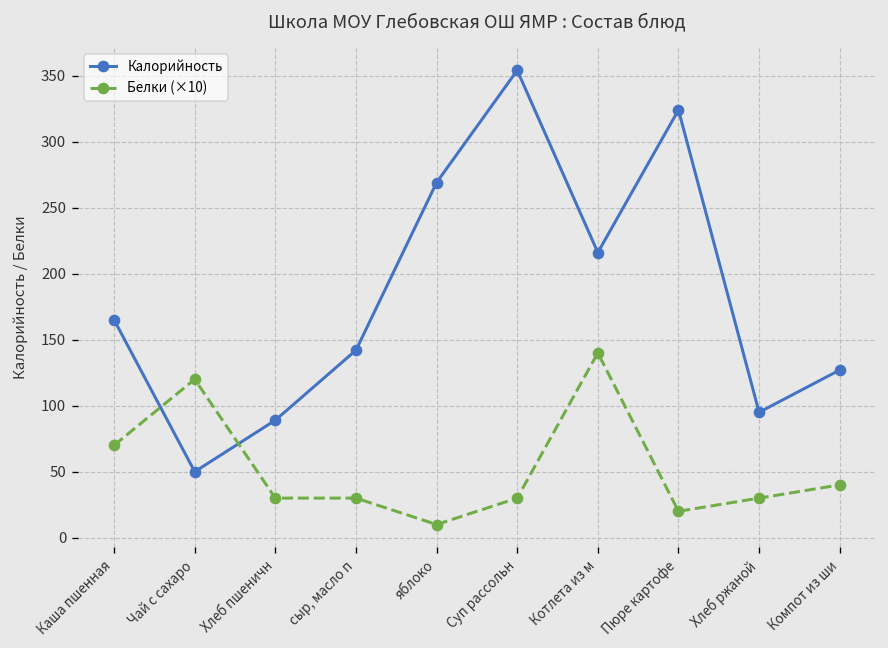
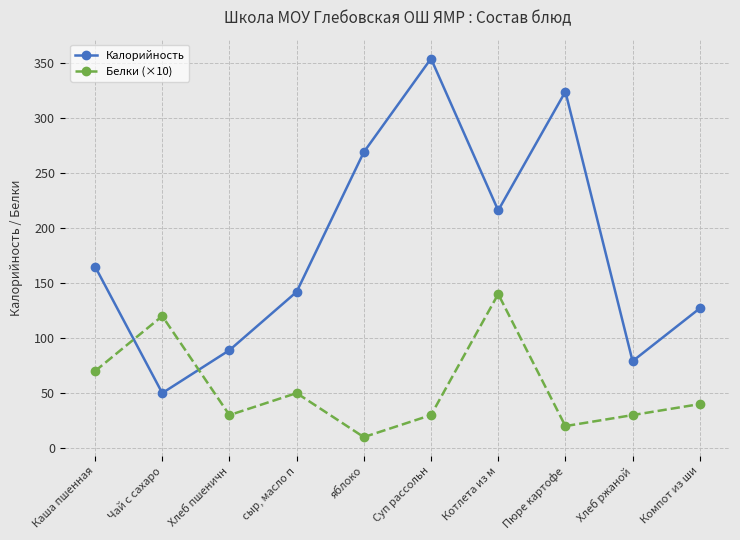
  {
    "Калорийность": {
      "Каша пшенная": 165,
      "Чай с сахаро": 50,
      "Хлеб пшеничн": 89,
      "сыр, масло п": 142,
      "яблоко": 269,
      "Суп рассольн": 354,
      "Котлета из м": 216,
      "Пюре картофе": 324,
-     "Хлеб ржаной": 95,
+     "Хлеб ржаной": 79,
      "Компот из ши": 127
    },
    "Белки (×10)": {
      "Каша пшенная": 70,
      "Чай с сахаро": 120,
      "Хлеб пшеничн": 30,
-     "сыр, масло п": 30,
+     "сыр, масло п": 50,
      "яблоко": 10,
      "Суп рассольн": 30,
      "Котлета из м": 140,
      "Пюре картофе": 20,
      "Хлеб ржаной": 30,
      "Компот из ши": 40
    }
  }
